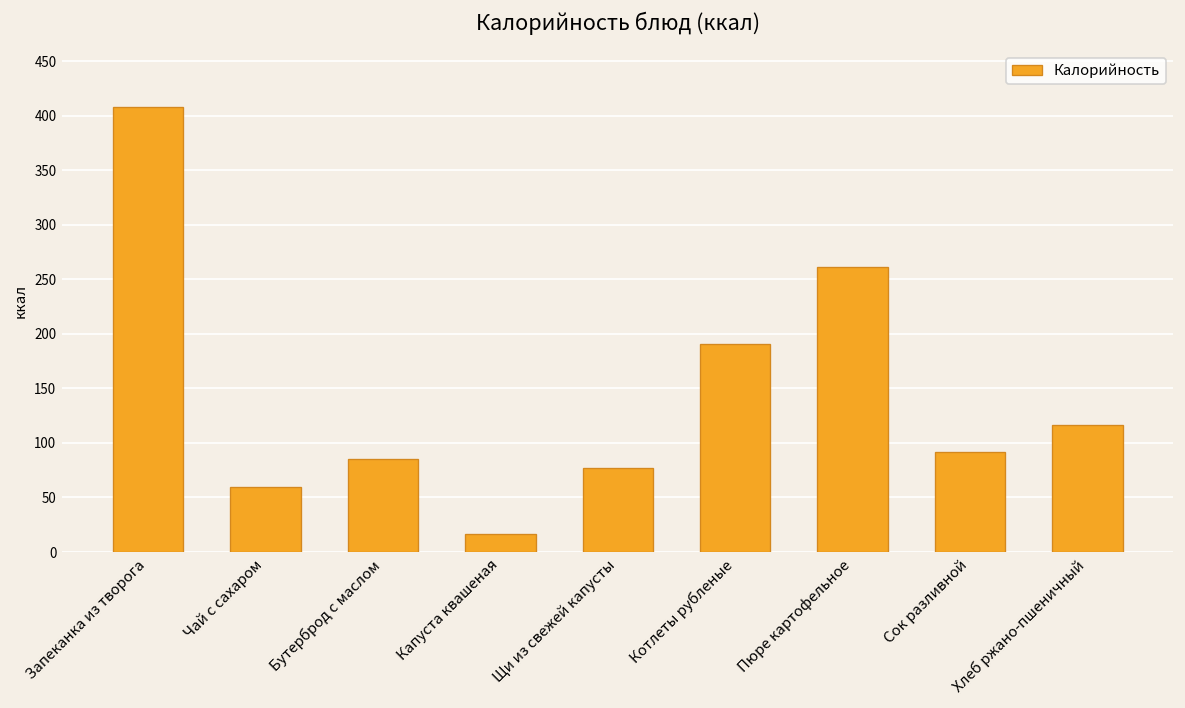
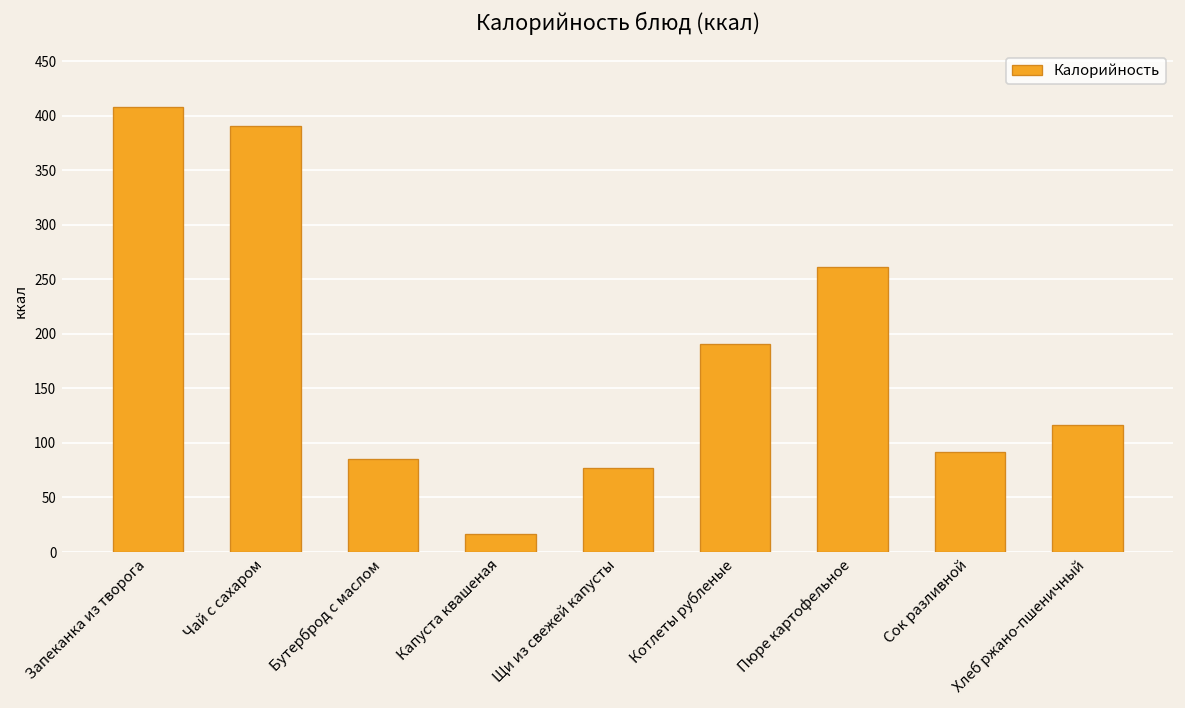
  {
    "Запеканка из творога": 410,
-   "Чай с сахаром": 60,
+   "Чай с сахаром": 390,
    "Бутерброд с маслом": 90,
    "Капуста квашеная": 20,
    "Щи из свежей капусты": 80,
    "Котлеты рубленые": 190,
    "Пюре картофельное": 260,
    "Сок разливной": 90,
    "Хлеб ржано-пшеничный": 120
  }
